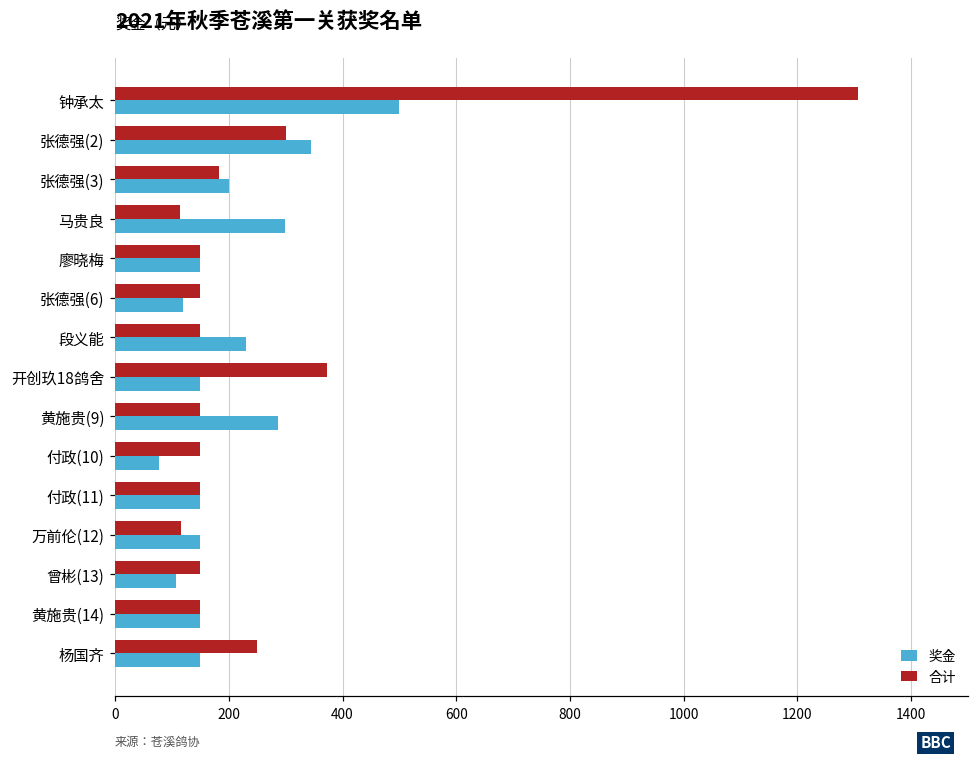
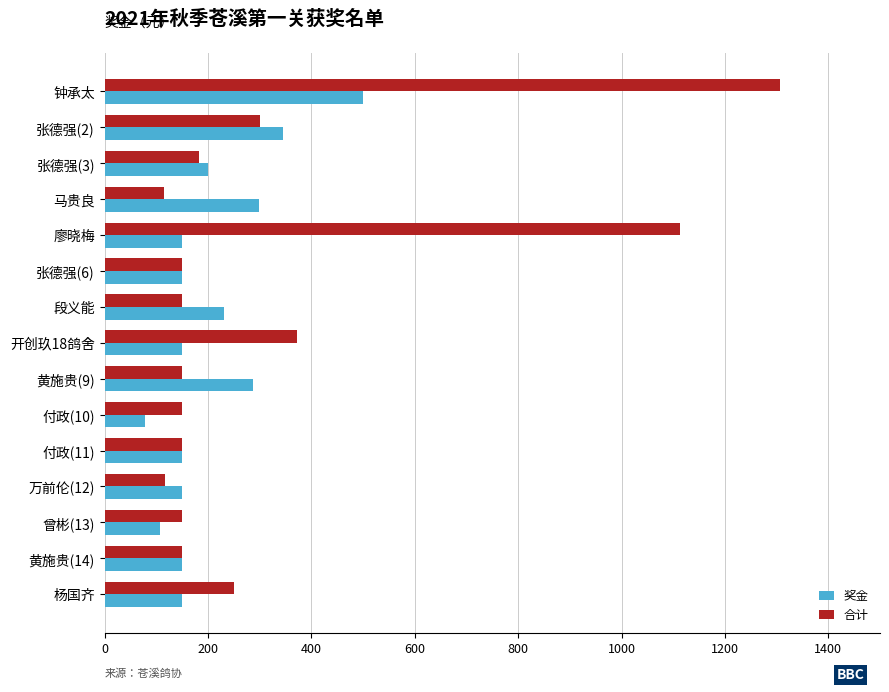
  {
    "奖金": {
      "钟承太": 500,
      "张德强(2)": 350,
      "张德强(3)": 200,
      "马贵良": 300,
      "廖晓梅": 150,
-     "张德强(6)": 120,
+     "张德强(6)": 150,
      "段义能": 230,
      "开创玖18鸽舍": 150,
      "黄施贵(9)": 290,
      "付政(10)": 80,
      "付政(11)": 150,
      "万前伦(12)": 150,
      "曾彬(13)": 110,
      "黄施贵(14)": 150,
      "杨国齐": 150
    },
    "合计": {
      "钟承太": 1310,
      "张德强(2)": 300,
      "张德强(3)": 180,
      "马贵良": 120,
-     "廖晓梅": 150,
+     "廖晓梅": 1110,
      "张德强(6)": 150,
      "段义能": 150,
      "开创玖18鸽舍": 370,
      "黄施贵(9)": 150,
      "付政(10)": 150,
      "付政(11)": 150,
      "万前伦(12)": 120,
      "曾彬(13)": 150,
      "黄施贵(14)": 150,
      "杨国齐": 250
    }
  }
